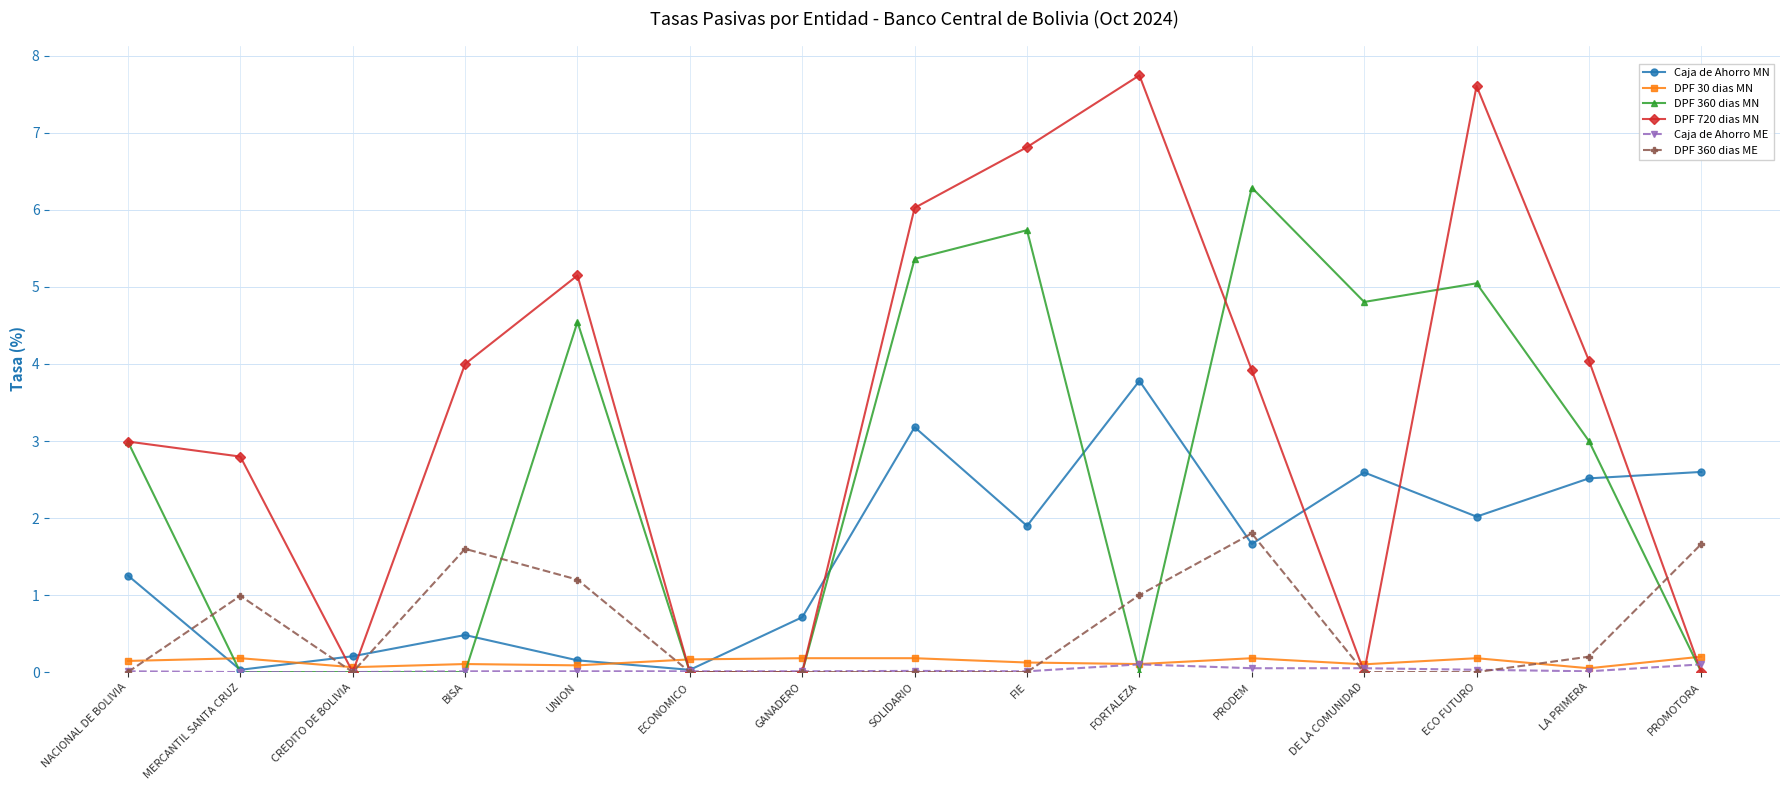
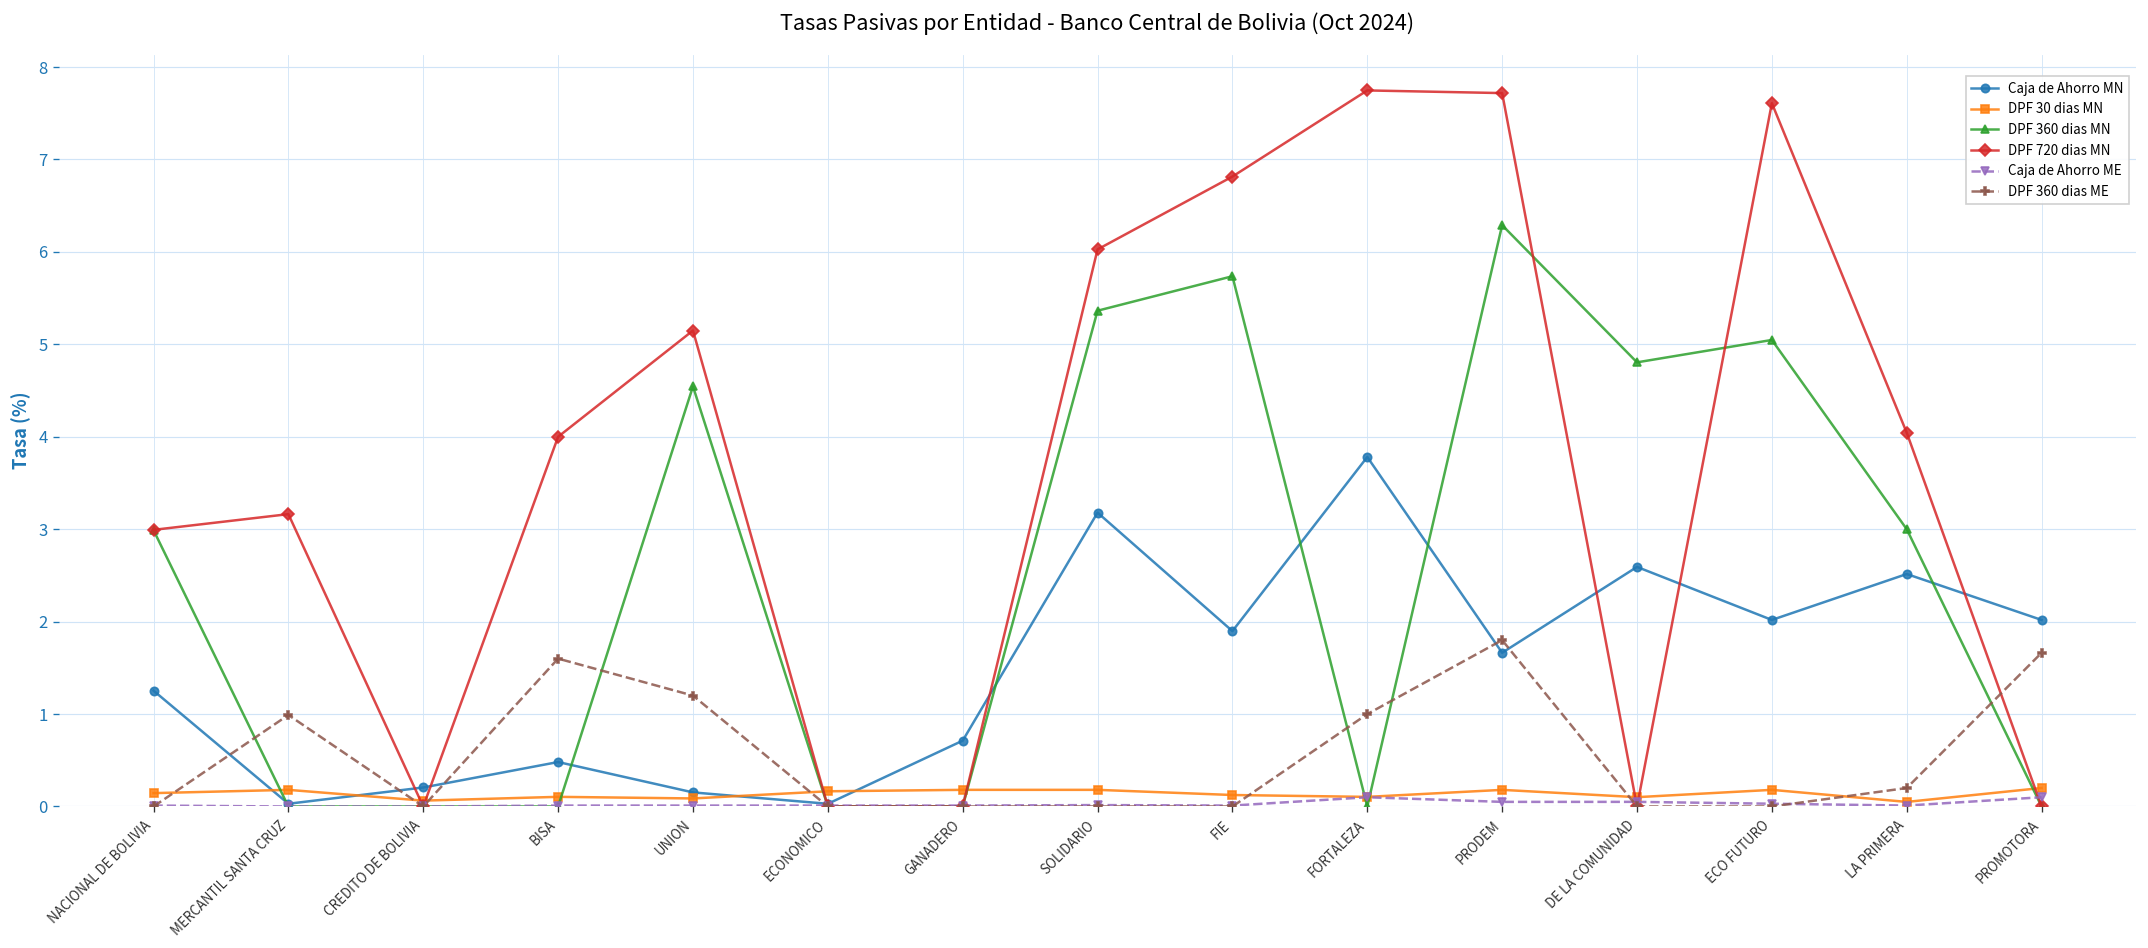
  {
    "Caja de Ahorro MN": {
      "NACIONAL DE BOLIVIA": 1.3,
      "CREDITO DE BOLIVIA": 0.2,
      "BISA": 0.5,
      "UNION": 0.2,
      "GANADERO": 0.7,
      "SOLIDARIO": 3.2,
      "FIE": 1.9,
      "FORTALEZA": 3.8,
      "PRODEM": 1.7,
      "DE LA COMUNIDAD": 2.6,
      "ECO FUTURO": 2.0,
      "LA PRIMERA": 2.5,
-     "PROMOTORA": 2.6
+     "PROMOTORA": 2.0
    },
    "DPF 30 dias MN": {
      "NACIONAL DE BOLIVIA": 0.1,
      "MERCANTIL SANTA CRUZ": 0.2,
      "CREDITO DE BOLIVIA": 0.1,
      "BISA": 0.1,
      "UNION": 0.1,
      "ECONOMICO": 0.2,
      "GANADERO": 0.2,
      "SOLIDARIO": 0.2,
      "FIE": 0.1,
      "PRODEM": 0.2,
      "DE LA COMUNIDAD": 0.1,
      "ECO FUTURO": 0.2,
      "LA PRIMERA": 0.0,
      "PROMOTORA": 0.2
    },
    "DPF 360 dias MN": {
      "UNION": 4.5,
      "SOLIDARIO": 5.4,
      "FIE": 5.7,
      "FORTALEZA": 0.0,
      "PRODEM": 6.3,
      "DE LA COMUNIDAD": 4.8,
      "ECO FUTURO": 5.0,
      "LA PRIMERA": 3.0
    },
    "DPF 720 dias MN": {
-     "MERCANTIL SANTA CRUZ": 2.8,
+     "MERCANTIL SANTA CRUZ": 3.2,
      "BISA": 4.0,
      "UNION": 5.1,
      "SOLIDARIO": 6.0,
      "FIE": 6.8,
      "FORTALEZA": 7.7,
-     "PRODEM": 3.9,
+     "PRODEM": 7.7,
      "ECO FUTURO": 7.6,
      "LA PRIMERA": 4.0
    },
    "Caja de Ahorro ME": {
      "UNION": 0.0,
      "PRODEM": 0.0,
      "DE LA COMUNIDAD": 0.1,
      "LA PRIMERA": 0.0,
      "PROMOTORA": 0.1
    },
    "DPF 360 dias ME": {
      "MERCANTIL SANTA CRUZ": 1.0,
      "BISA": 1.6,
      "UNION": 1.2,
      "FORTALEZA": 1.0,
      "PRODEM": 1.8,
      "LA PRIMERA": 0.2,
      "PROMOTORA": 1.7
    }
  }
